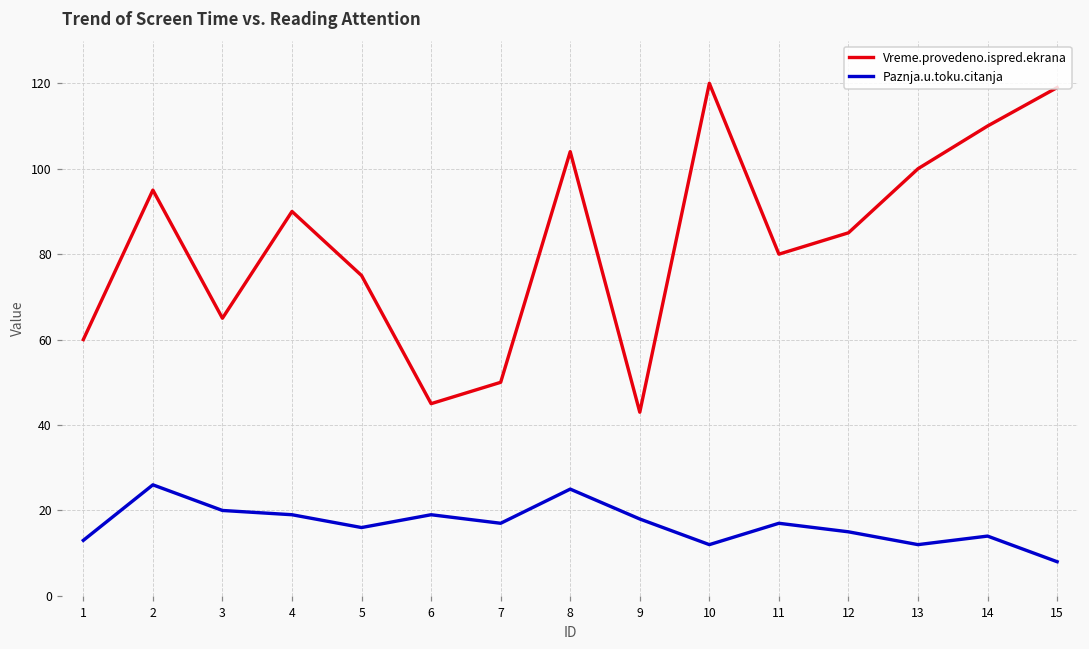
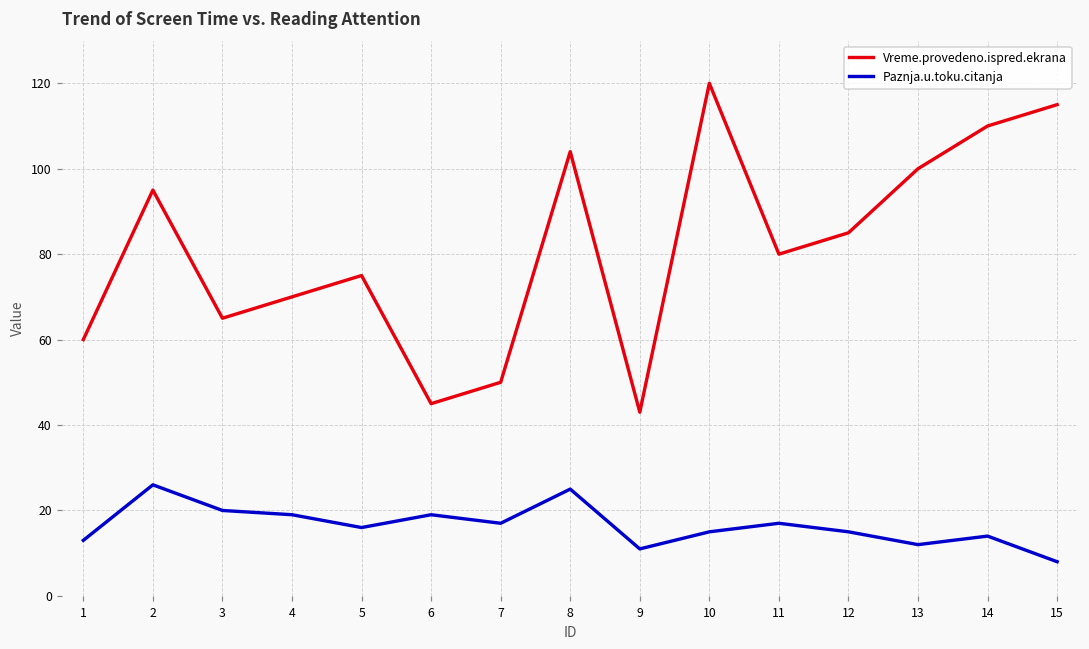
  {
    "Vreme.provedeno.ispred.ekrana": {
      "1": 60,
      "2": 95,
      "3": 65,
-     "4": 90,
+     "4": 70,
      "5": 75,
      "6": 45,
      "7": 50,
      "8": 104,
      "9": 43,
      "10": 120,
      "11": 80,
      "12": 85,
      "13": 100,
      "14": 110,
-     "15": 119
+     "15": 115
    },
    "Paznja.u.toku.citanja": {
      "1": 13,
      "2": 26,
      "3": 20,
      "4": 19,
      "5": 16,
      "6": 19,
      "7": 17,
      "8": 25,
-     "9": 18,
-     "10": 12,
+     "9": 11,
+     "10": 15,
      "11": 17,
      "12": 15,
      "13": 12,
      "14": 14,
      "15": 8
    }
  }
